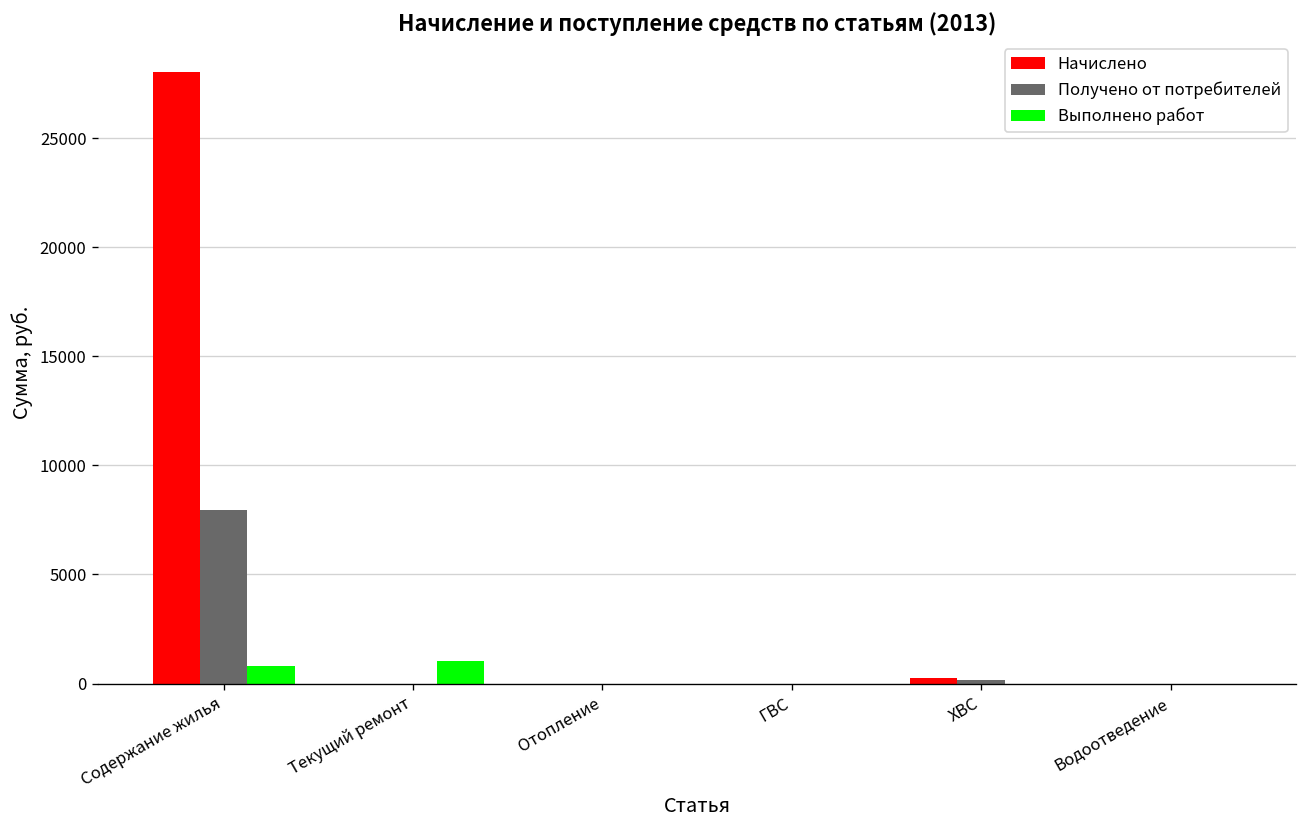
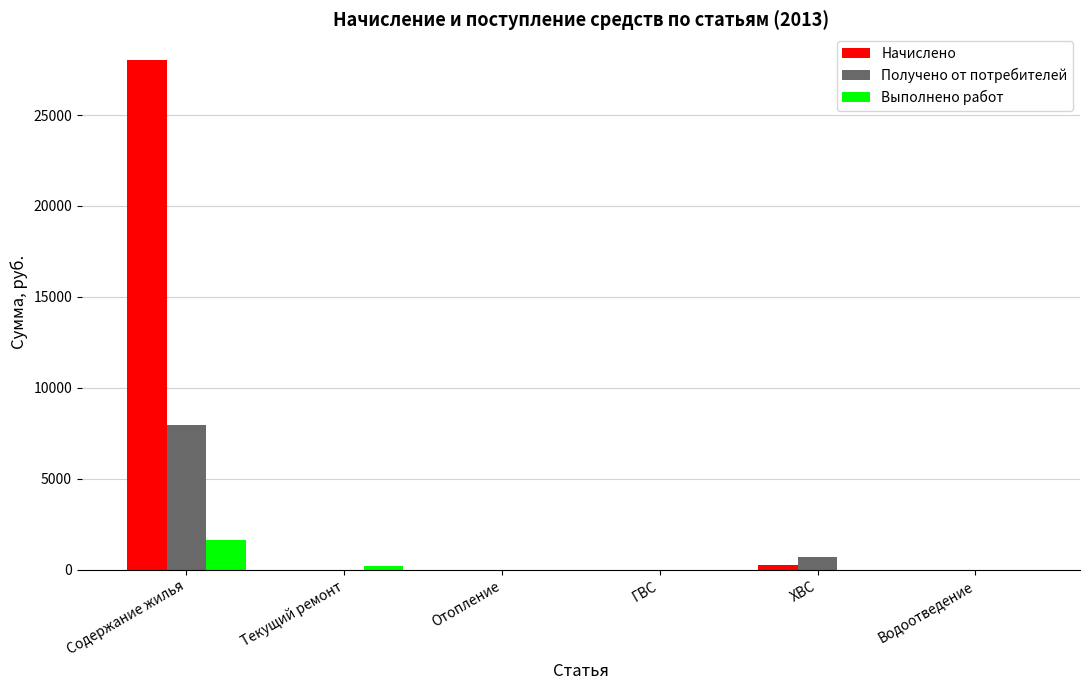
  {
    "Начислено": {
      "Содержание жилья": 28000,
      "Текущий ремонт": 0,
      "Отопление": 0,
      "ГВС": 0,
      "ХВС": 200,
      "Водоотведение": 0
    },
    "Получено от потребителей": {
      "Содержание жилья": 8000,
      "Текущий ремонт": 0,
      "Отопление": 0,
      "ГВС": 0,
-     "ХВС": 100,
+     "ХВС": 700,
      "Водоотведение": 0
    },
    "Выполнено работ": {
-     "Содержание жилья": 800,
-     "Текущий ремонт": 1000,
+     "Содержание жилья": 1600,
+     "Текущий ремонт": 200,
      "Отопление": 0,
      "ГВС": 0,
      "ХВС": 0,
      "Водоотведение": 0
    }
  }
